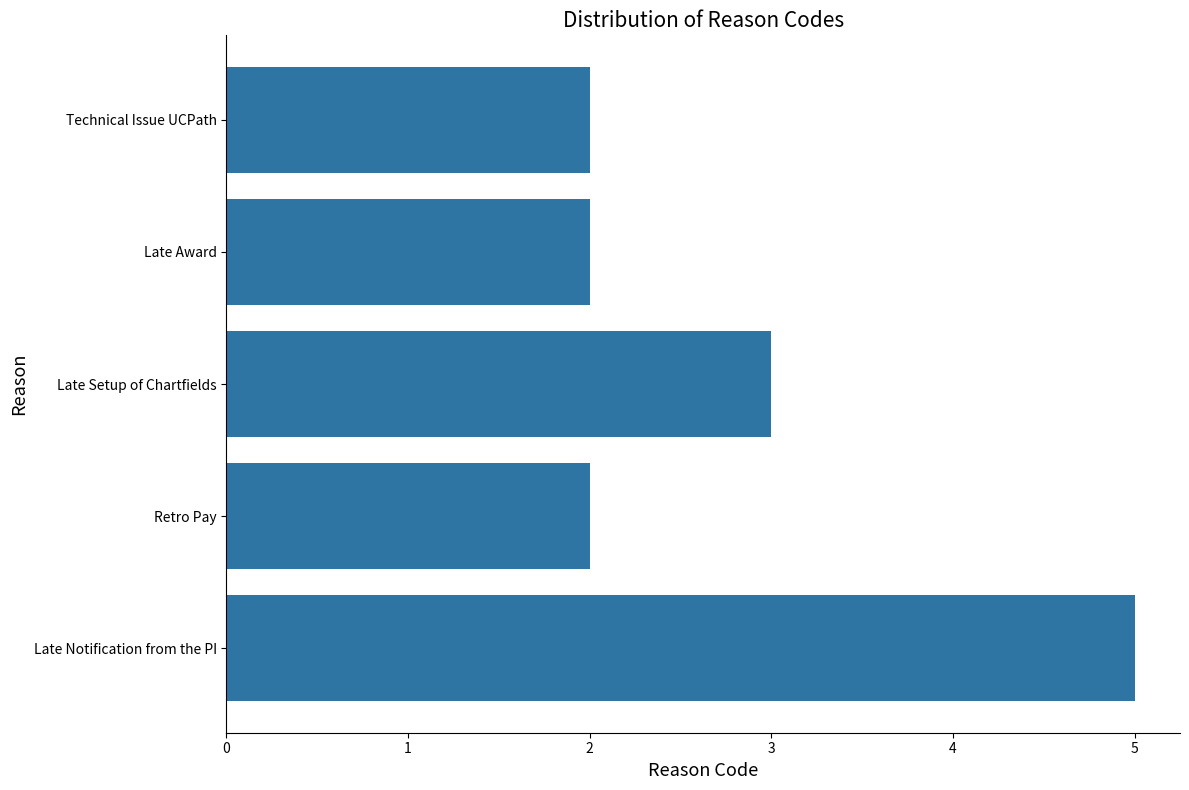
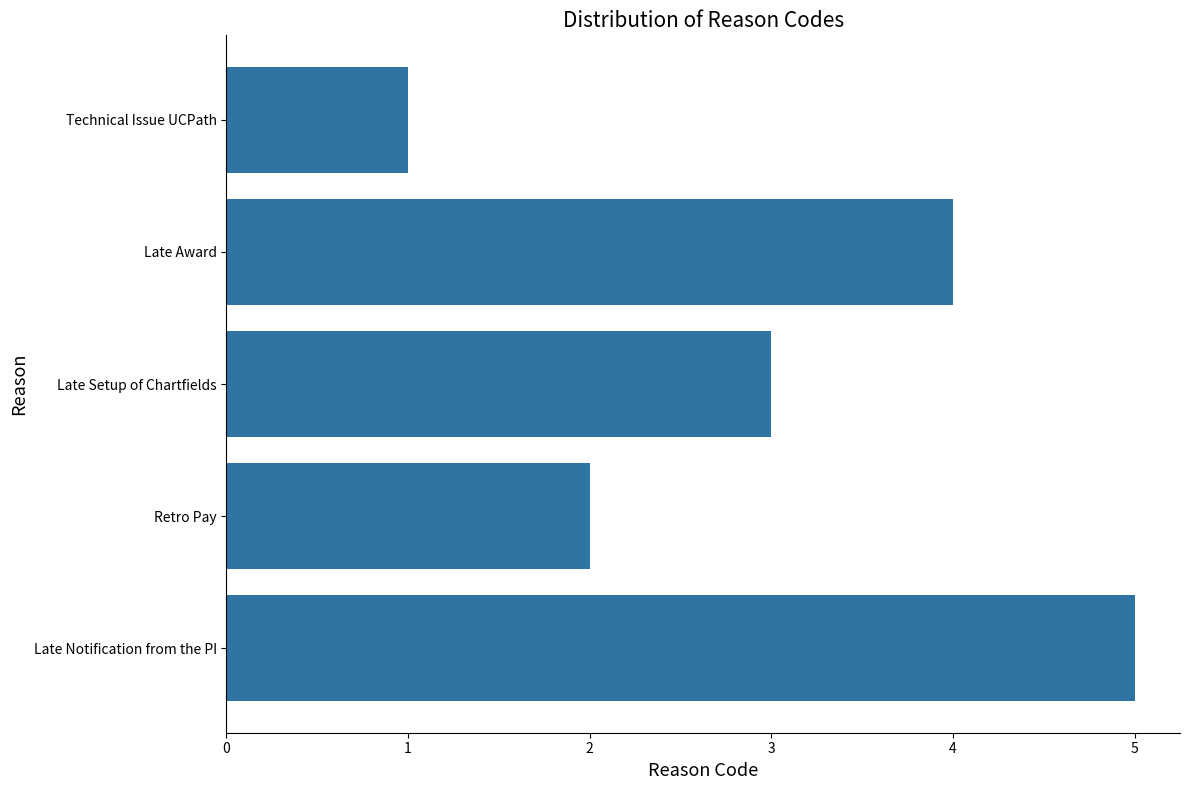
  {
-   "Technical Issue UCPath": 2,
-   "Late Award": 2,
+   "Technical Issue UCPath": 1,
+   "Late Award": 4,
    "Late Setup of Chartfields": 3,
    "Retro Pay": 2,
    "Late Notification from the PI": 5
  }
